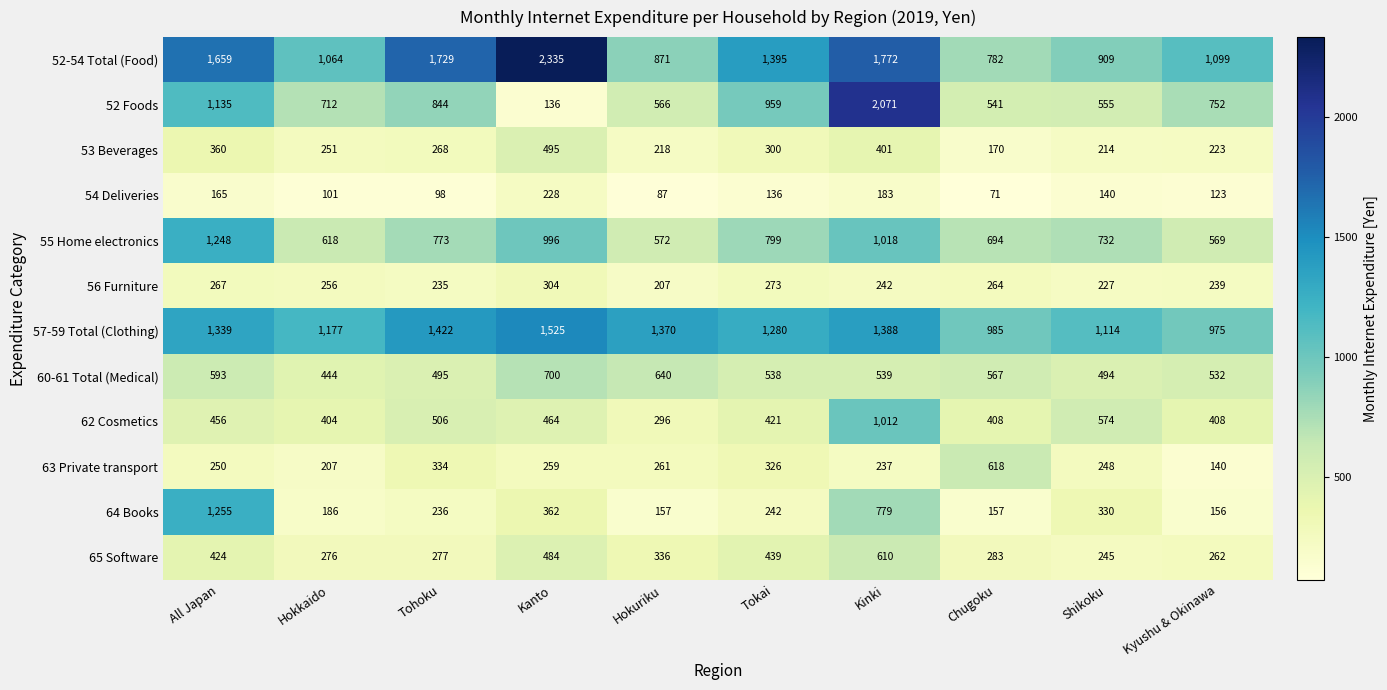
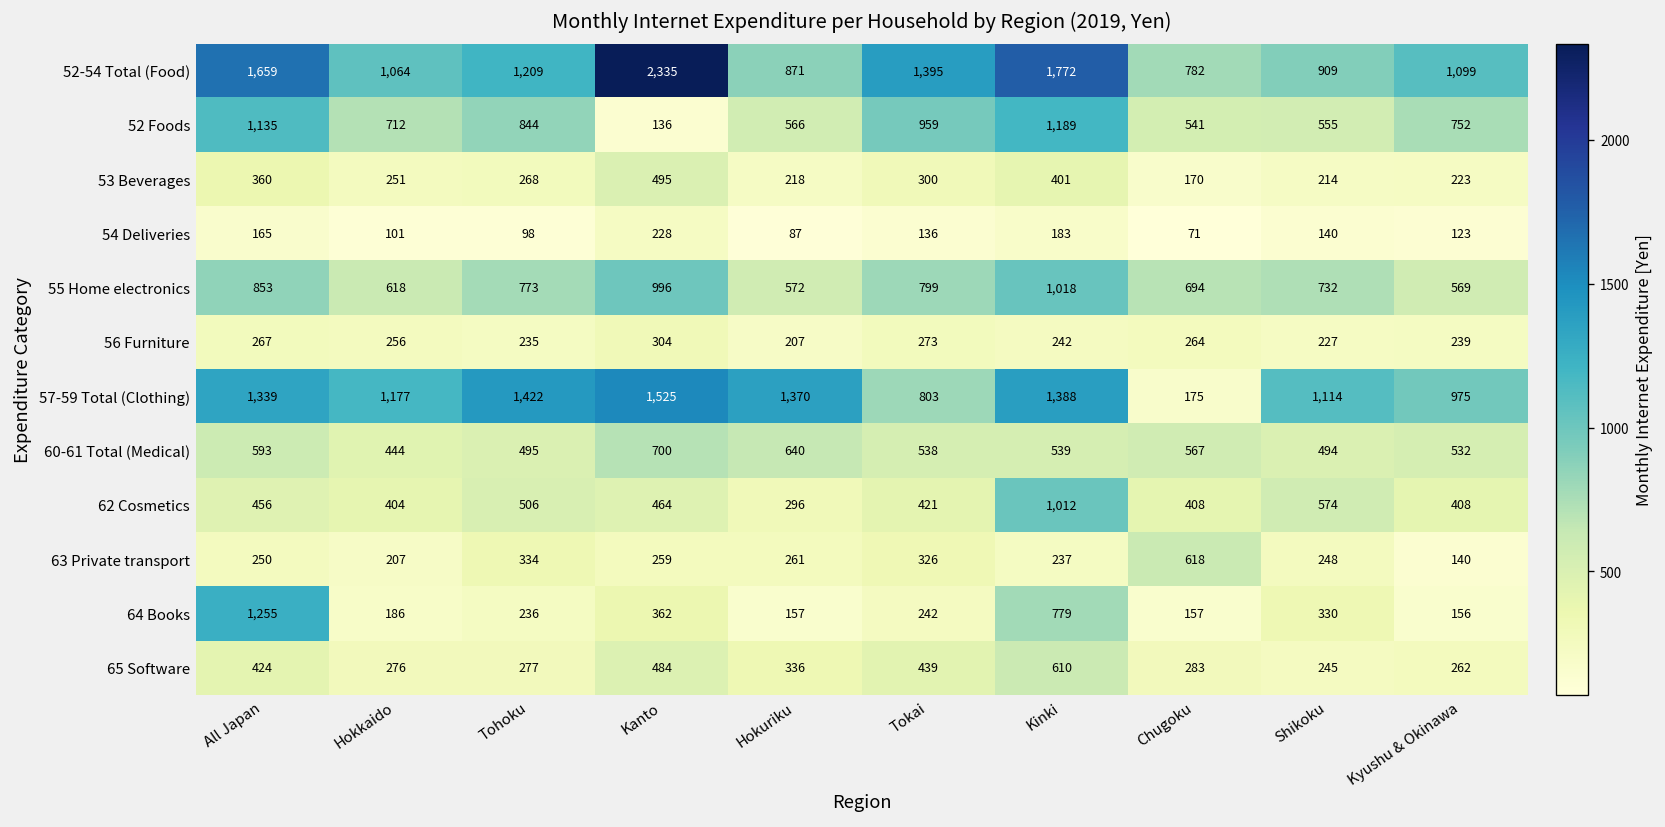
  {
    "52-54 Total (Food)": {
      "All Japan": "1,659",
      "Hokkaido": "1,064",
-     "Tohoku": "1,729",
+     "Tohoku": "1,209",
      "Kanto": "2,335",
      "Hokuriku": "871",
      "Tokai": "1,395",
      "Kinki": "1,772",
      "Chugoku": "782",
      "Shikoku": "909",
      "Kyushu & Okinawa": "1,099"
    },
    "52 Foods": {
      "All Japan": "1,135",
      "Hokkaido": "712",
      "Tohoku": "844",
      "Kanto": "136",
      "Hokuriku": "566",
      "Tokai": "959",
-     "Kinki": "2,071",
+     "Kinki": "1,189",
      "Chugoku": "541",
      "Shikoku": "555",
      "Kyushu & Okinawa": "752"
    },
    "53 Beverages": {
      "All Japan": "360",
      "Hokkaido": "251",
      "Tohoku": "268",
      "Kanto": "495",
      "Hokuriku": "218",
      "Tokai": "300",
      "Kinki": "401",
      "Chugoku": "170",
      "Shikoku": "214",
      "Kyushu & Okinawa": "223"
    },
    "54 Deliveries": {
      "All Japan": "165",
      "Hokkaido": "101",
      "Tohoku": "98",
      "Kanto": "228",
      "Hokuriku": "87",
      "Tokai": "136",
      "Kinki": "183",
      "Chugoku": "71",
      "Shikoku": "140",
      "Kyushu & Okinawa": "123"
    },
    "55 Home electronics": {
-     "All Japan": "1,248",
+     "All Japan": "853",
      "Hokkaido": "618",
      "Tohoku": "773",
      "Kanto": "996",
      "Hokuriku": "572",
      "Tokai": "799",
      "Kinki": "1,018",
      "Chugoku": "694",
      "Shikoku": "732",
      "Kyushu & Okinawa": "569"
    },
    "56 Furniture": {
      "All Japan": "267",
      "Hokkaido": "256",
      "Tohoku": "235",
      "Kanto": "304",
      "Hokuriku": "207",
      "Tokai": "273",
      "Kinki": "242",
      "Chugoku": "264",
      "Shikoku": "227",
      "Kyushu & Okinawa": "239"
    },
    "57-59 Total (Clothing)": {
      "All Japan": "1,339",
      "Hokkaido": "1,177",
      "Tohoku": "1,422",
      "Kanto": "1,525",
      "Hokuriku": "1,370",
-     "Tokai": "1,280",
+     "Tokai": "803",
      "Kinki": "1,388",
-     "Chugoku": "985",
+     "Chugoku": "175",
      "Shikoku": "1,114",
      "Kyushu & Okinawa": "975"
    },
    "60-61 Total (Medical)": {
      "All Japan": "593",
      "Hokkaido": "444",
      "Tohoku": "495",
      "Kanto": "700",
      "Hokuriku": "640",
      "Tokai": "538",
      "Kinki": "539",
      "Chugoku": "567",
      "Shikoku": "494",
      "Kyushu & Okinawa": "532"
    },
    "62 Cosmetics": {
      "All Japan": "456",
      "Hokkaido": "404",
      "Tohoku": "506",
      "Kanto": "464",
      "Hokuriku": "296",
      "Tokai": "421",
      "Kinki": "1,012",
      "Chugoku": "408",
      "Shikoku": "574",
      "Kyushu & Okinawa": "408"
    },
    "63 Private transport": {
      "All Japan": "250",
      "Hokkaido": "207",
      "Tohoku": "334",
      "Kanto": "259",
      "Hokuriku": "261",
      "Tokai": "326",
      "Kinki": "237",
      "Chugoku": "618",
      "Shikoku": "248",
      "Kyushu & Okinawa": "140"
    },
    "64 Books": {
      "All Japan": "1,255",
      "Hokkaido": "186",
      "Tohoku": "236",
      "Kanto": "362",
      "Hokuriku": "157",
      "Tokai": "242",
      "Kinki": "779",
      "Chugoku": "157",
      "Shikoku": "330",
      "Kyushu & Okinawa": "156"
    },
    "65 Software": {
      "All Japan": "424",
      "Hokkaido": "276",
      "Tohoku": "277",
      "Kanto": "484",
      "Hokuriku": "336",
      "Tokai": "439",
      "Kinki": "610",
      "Chugoku": "283",
      "Shikoku": "245",
      "Kyushu & Okinawa": "262"
    }
  }
